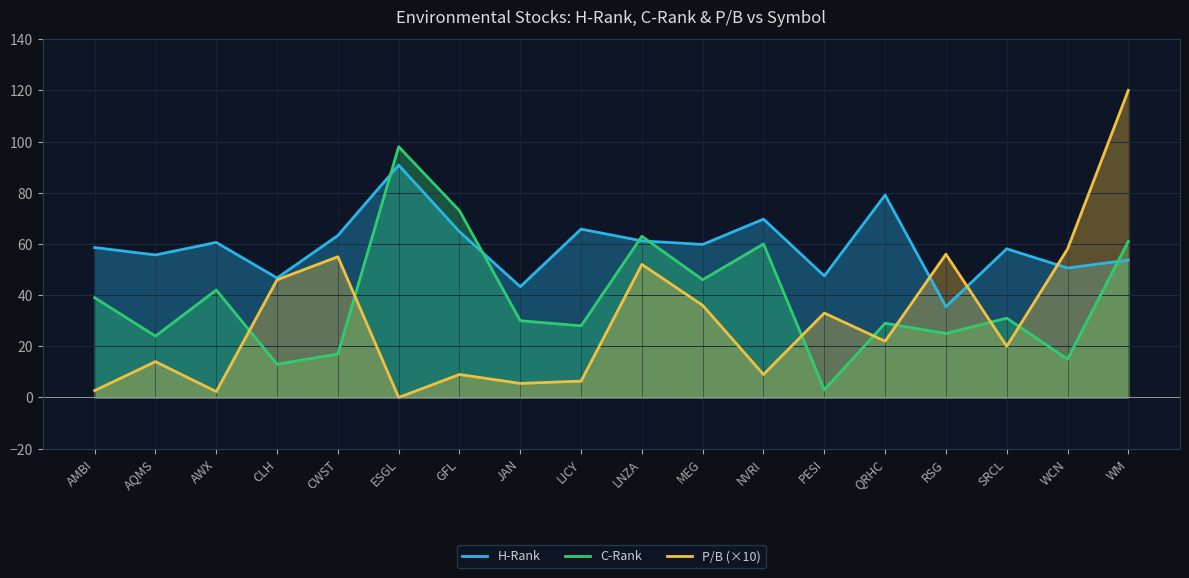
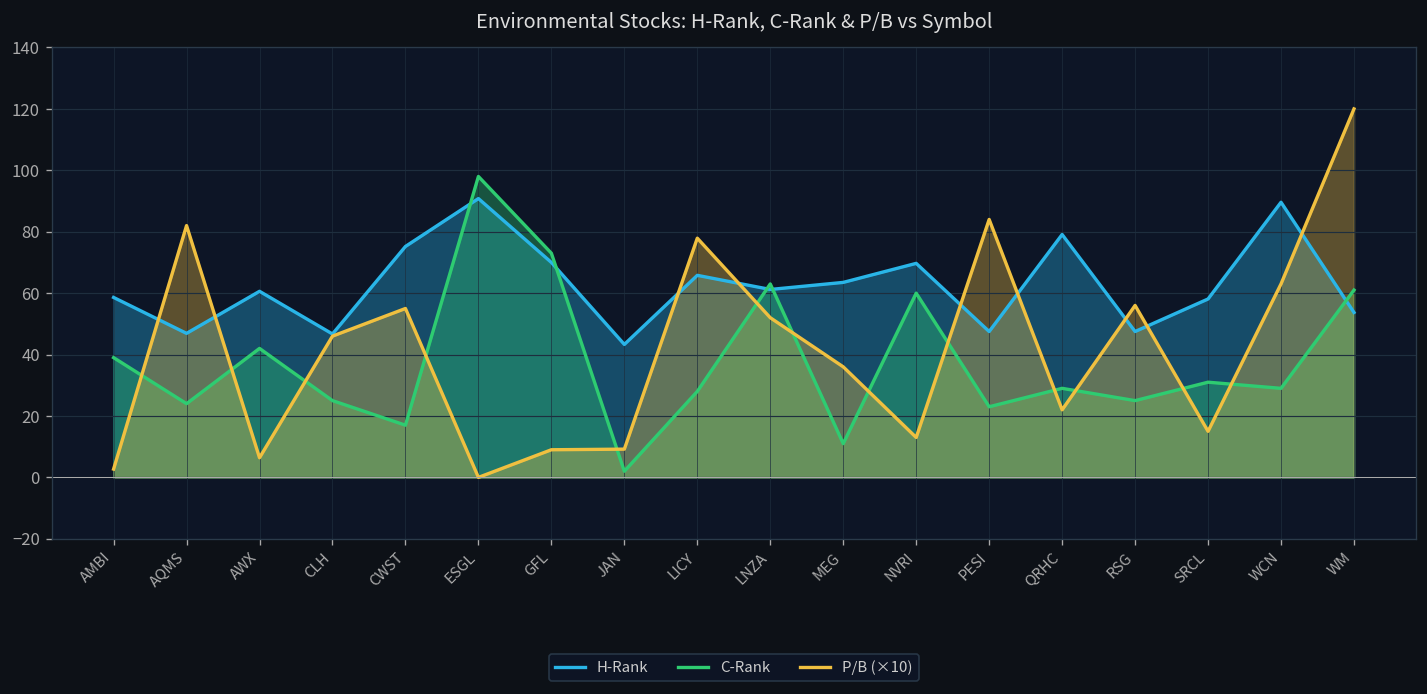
  {
    "H-Rank": {
      "AMBI": 59,
-     "AQMS": 56,
+     "AQMS": 47,
      "AWX": 61,
-     "CWST": 63,
+     "CWST": 75,
      "ESGL": 91,
-     "GFL": 65,
+     "GFL": 70,
      "JAN": 43,
      "LICY": 66,
      "LNZA": 61,
-     "MEG": 60,
+     "MEG": 64,
      "NVRI": 70,
      "PESI": 48,
      "QRHC": 79,
-     "RSG": 36,
+     "RSG": 48,
      "SRCL": 58,
-     "WCN": 51,
+     "WCN": 90,
      "WM": 54
    },
    "C-Rank": {
      "AMBI": 39,
      "AQMS": 24,
      "AWX": 42,
-     "CLH": 13,
+     "CLH": 25,
      "CWST": 17,
      "ESGL": 98,
      "GFL": 73,
-     "JAN": 30,
+     "JAN": 2,
      "LICY": 28,
      "LNZA": 63,
-     "MEG": 46,
+     "MEG": 11,
      "NVRI": 60,
-     "PESI": 3,
+     "PESI": 23,
      "QRHC": 29,
      "RSG": 25,
      "SRCL": 31,
-     "WCN": 15,
+     "WCN": 29,
      "WM": 61
    },
    "P/B (×10)": {
      "AMBI": 3,
-     "AQMS": 14,
-     "AWX": 2,
+     "AQMS": 82,
+     "AWX": 6,
      "CWST": 55,
      "ESGL": 0,
      "GFL": 9,
-     "JAN": 6,
-     "LICY": 6,
+     "JAN": 9,
+     "LICY": 78,
      "LNZA": 52,
      "MEG": 36,
-     "NVRI": 9,
-     "PESI": 33,
+     "NVRI": 13,
+     "PESI": 84,
      "QRHC": 22,
      "RSG": 56,
-     "SRCL": 20,
-     "WCN": 58,
+     "SRCL": 15,
+     "WCN": 63,
      "WM": 120
    }
  }
